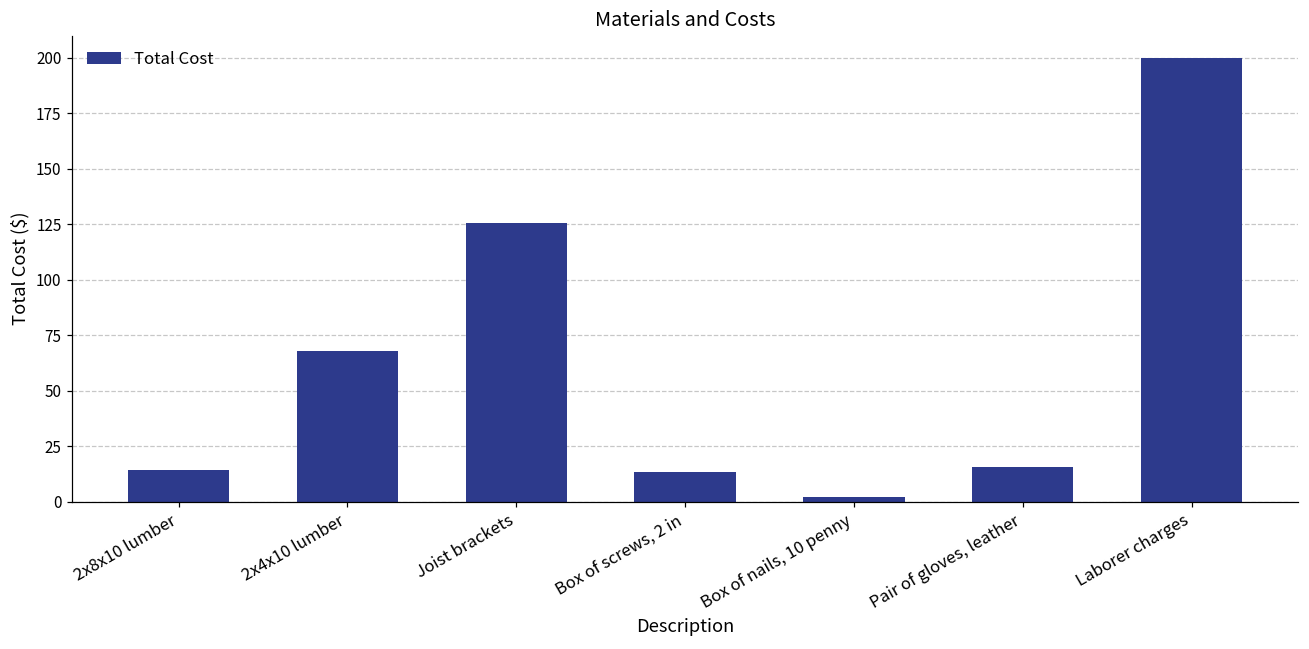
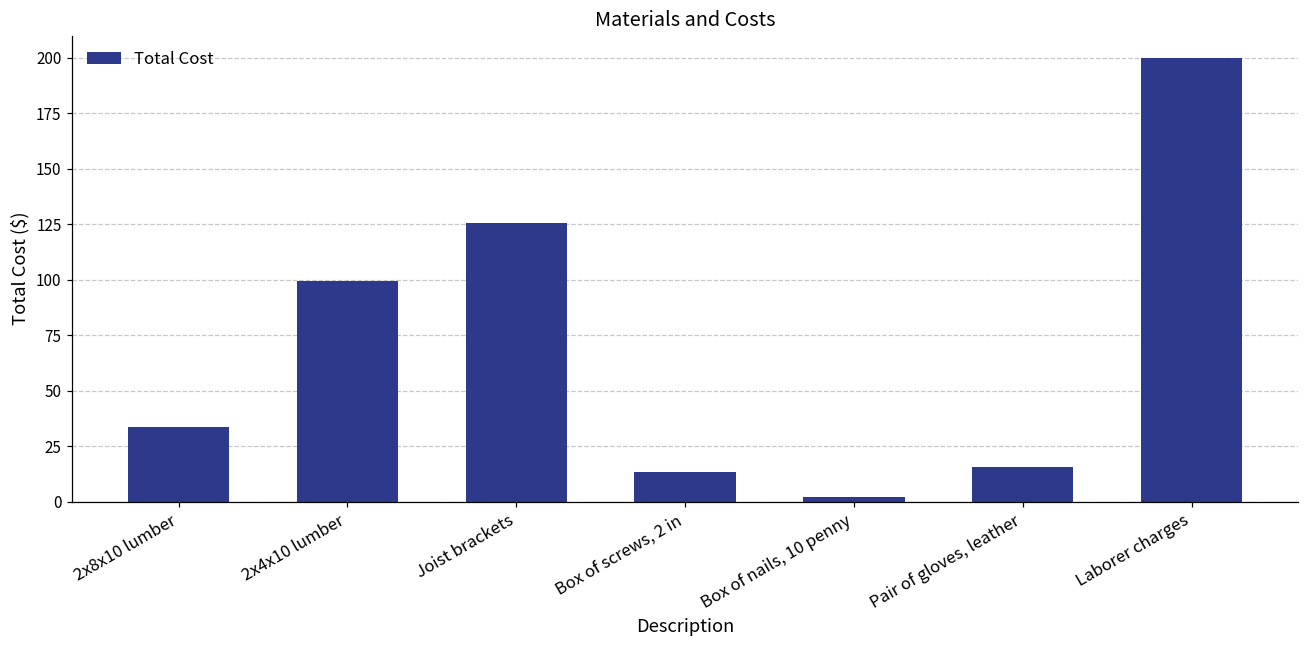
  {
-   "2x8x10 lumber": 14,
-   "2x4x10 lumber": 68,
+   "2x8x10 lumber": 34,
+   "2x4x10 lumber": 99,
    "Joist brackets": 125,
    "Box of screws, 2 in": 13,
    "Box of nails, 10 penny": 2,
    "Pair of gloves, leather": 16,
    "Laborer charges": 200
  }
